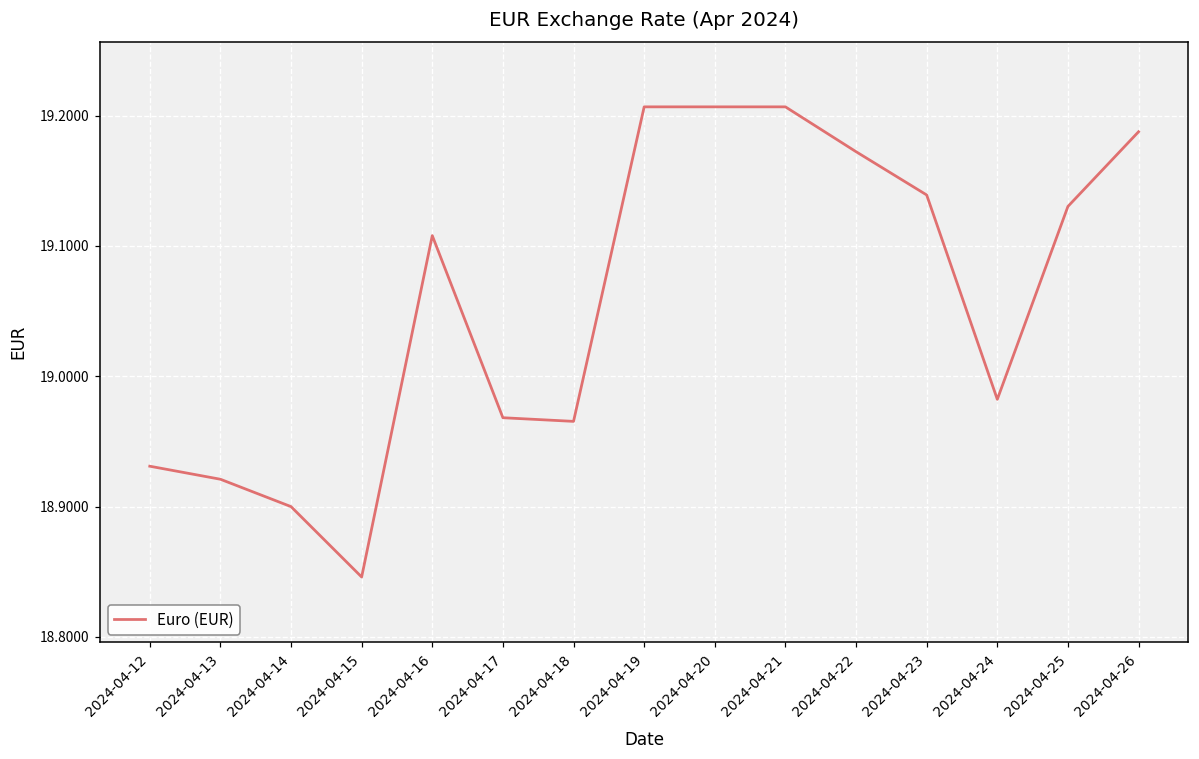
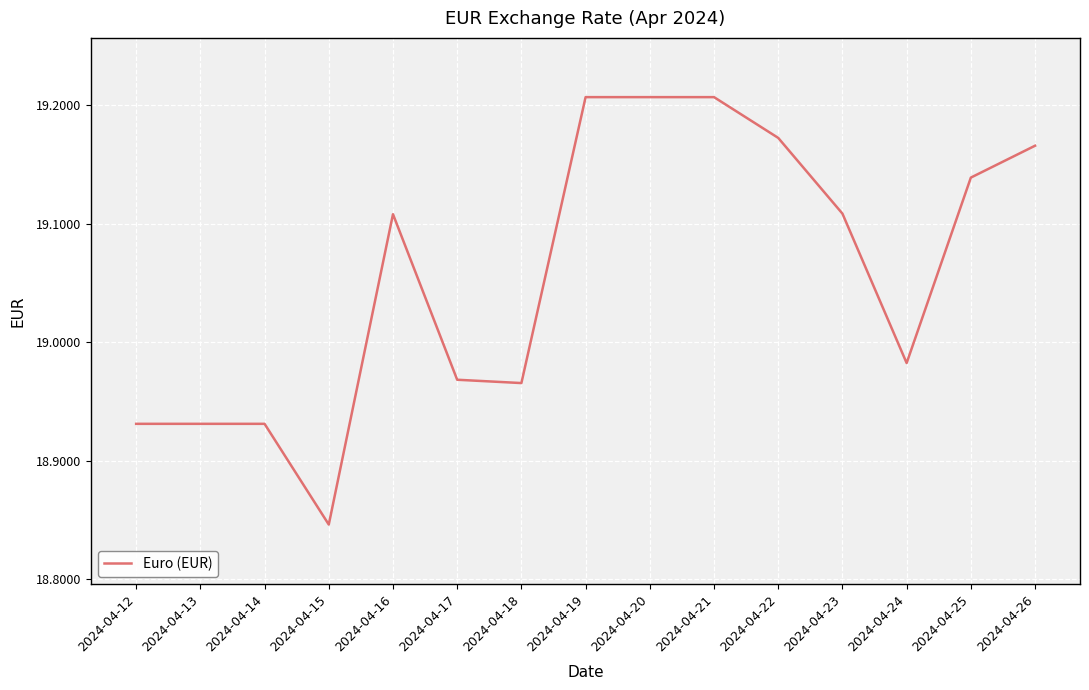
  {
    "2024-04-12": 18.931,
-   "2024-04-13": 18.921,
-   "2024-04-14": 18.900,
+   "2024-04-13": 18.931,
+   "2024-04-14": 18.931,
    "2024-04-15": 18.846,
    "2024-04-16": 19.108,
    "2024-04-17": 18.968,
    "2024-04-18": 18.965,
    "2024-04-19": 19.207,
    "2024-04-20": 19.207,
    "2024-04-21": 19.207,
    "2024-04-22": 19.172,
-   "2024-04-23": 19.139,
+   "2024-04-23": 19.108,
    "2024-04-24": 18.982,
-   "2024-04-25": 19.130,
-   "2024-04-26": 19.188
+   "2024-04-25": 19.139,
+   "2024-04-26": 19.166
  }
